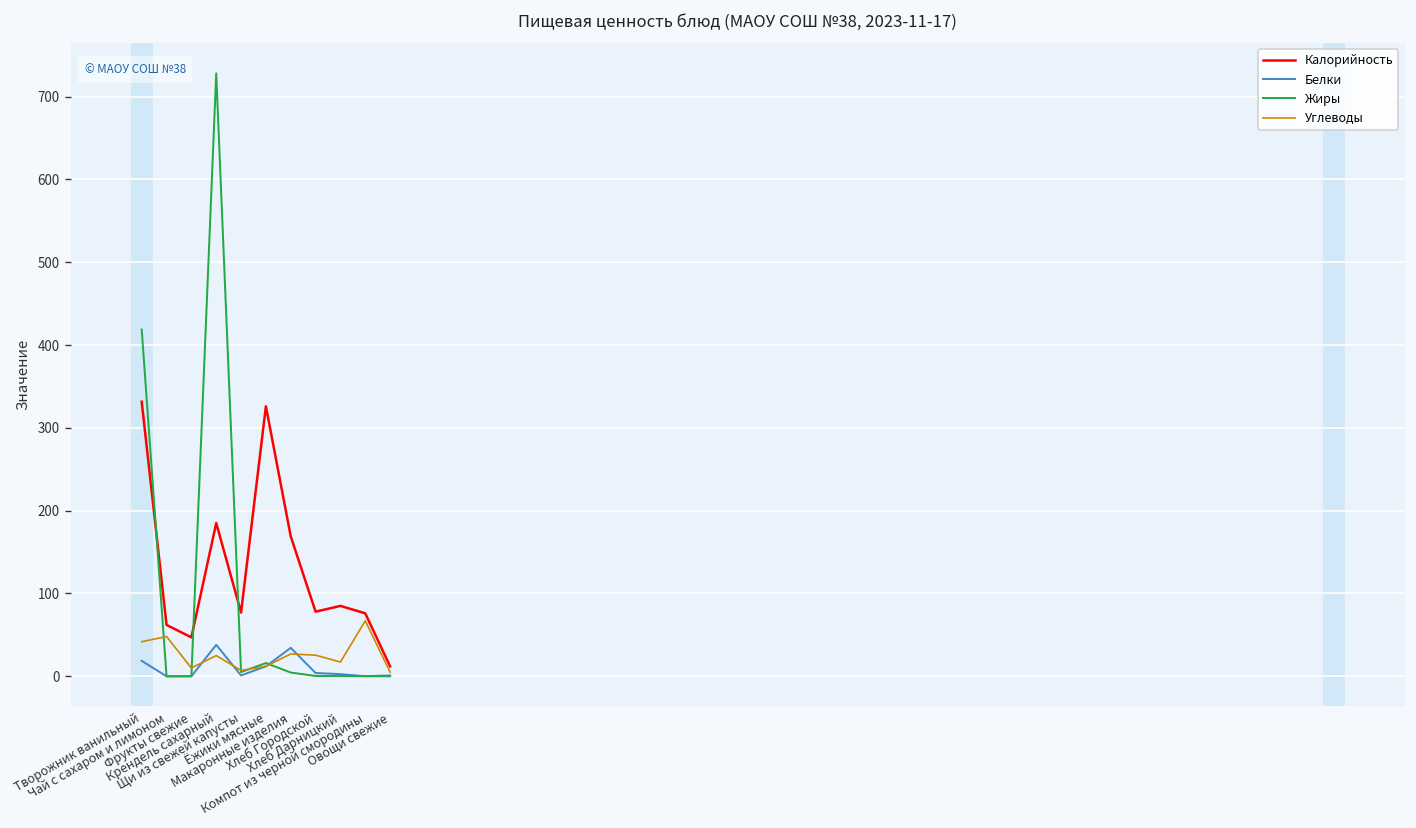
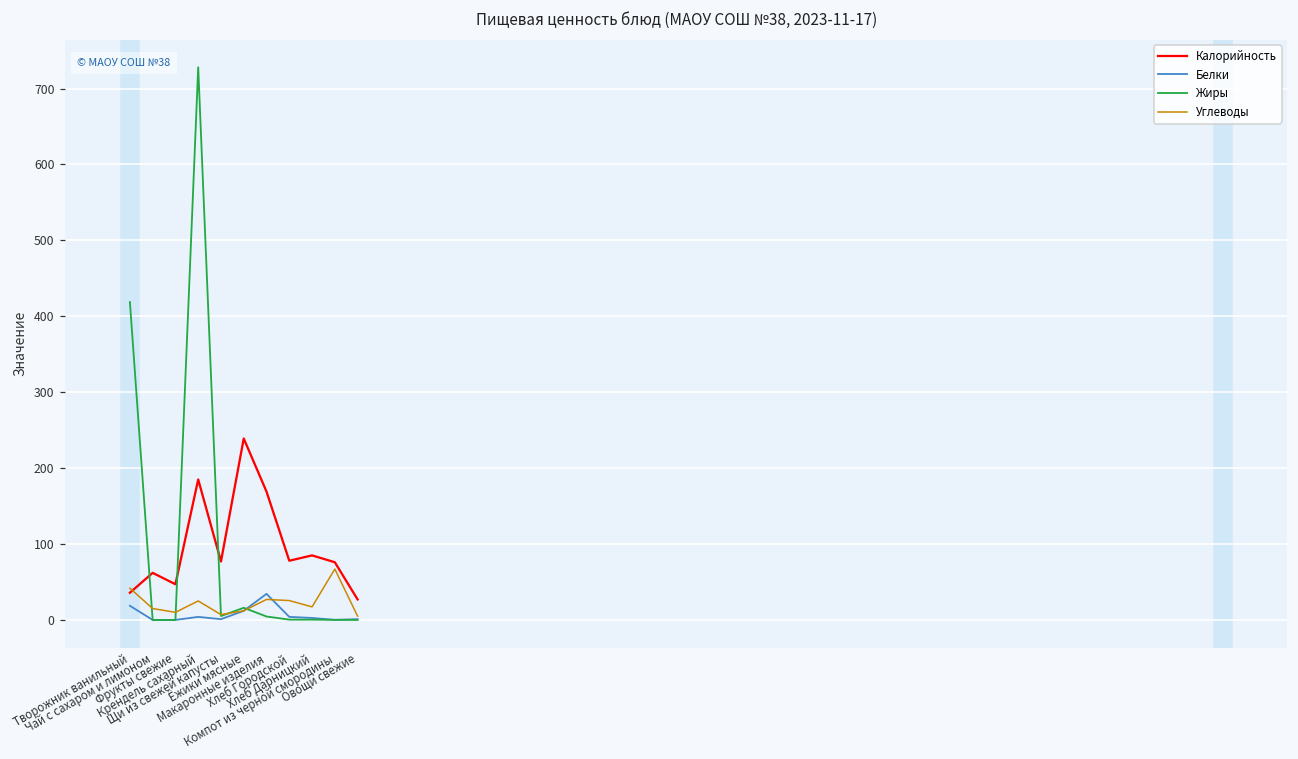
  {
    "Калорийность": {
-     "Творожник ванильный": 330,
+     "Творожник ванильный": 40,
      "Чай с сахаром и лимоном": 60,
      "Фрукты свежие": 50,
      "Крендель сахарный": 190,
      "Щи из свежей капусты": 80,
-     "Ёжики мясные": 330,
+     "Ёжики мясные": 240,
      "Макаронные изделия": 170,
      "Хлеб Городской": 80,
      "Хлеб Дарницкий": 90,
      "Компот из черной смородины": 80,
-     "Овощи свежие": 10
+     "Овощи свежие": 30
    },
    "Белки": {
      "Творожник ванильный": 20,
-     "Крендель сахарный": 40,
+     "Крендель сахарный": 0,
      "Щи из свежей капусты": 0,
      "Макаронные изделия": 30
    },
    "Жиры": {
      "Творожник ванильный": 420,
      "Ёжики мясные": 20,
      "Макаронные изделия": 0
    },
    "Углеводы": {
      "Творожник ванильный": 40,
-     "Чай с сахаром и лимоном": 50,
+     "Чай с сахаром и лимоном": 20,
      "Фрукты свежие": 10,
      "Крендель сахарный": 30,
      "Макаронные изделия": 30,
      "Хлеб Городской": 30,
      "Хлеб Дарницкий": 20,
      "Компот из черной смородины": 70,
      "Овощи свежие": 10
    }
  }
